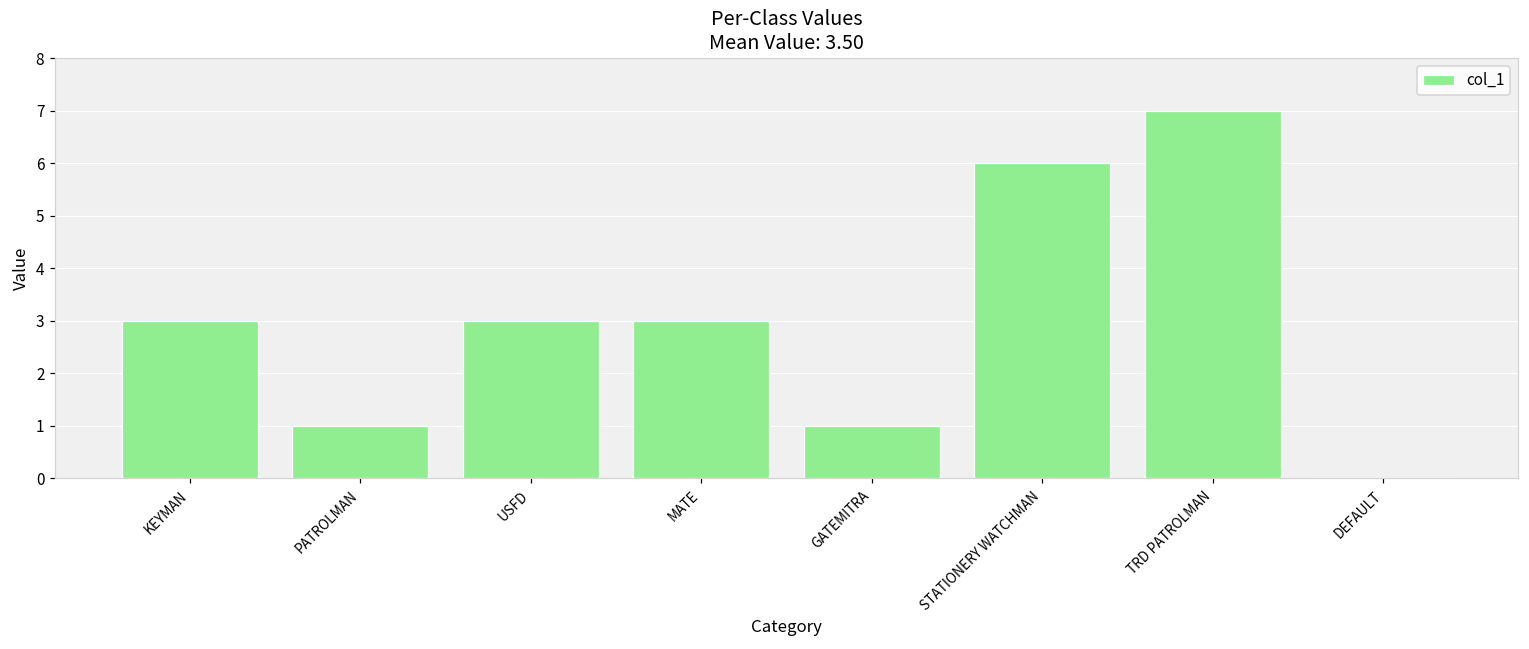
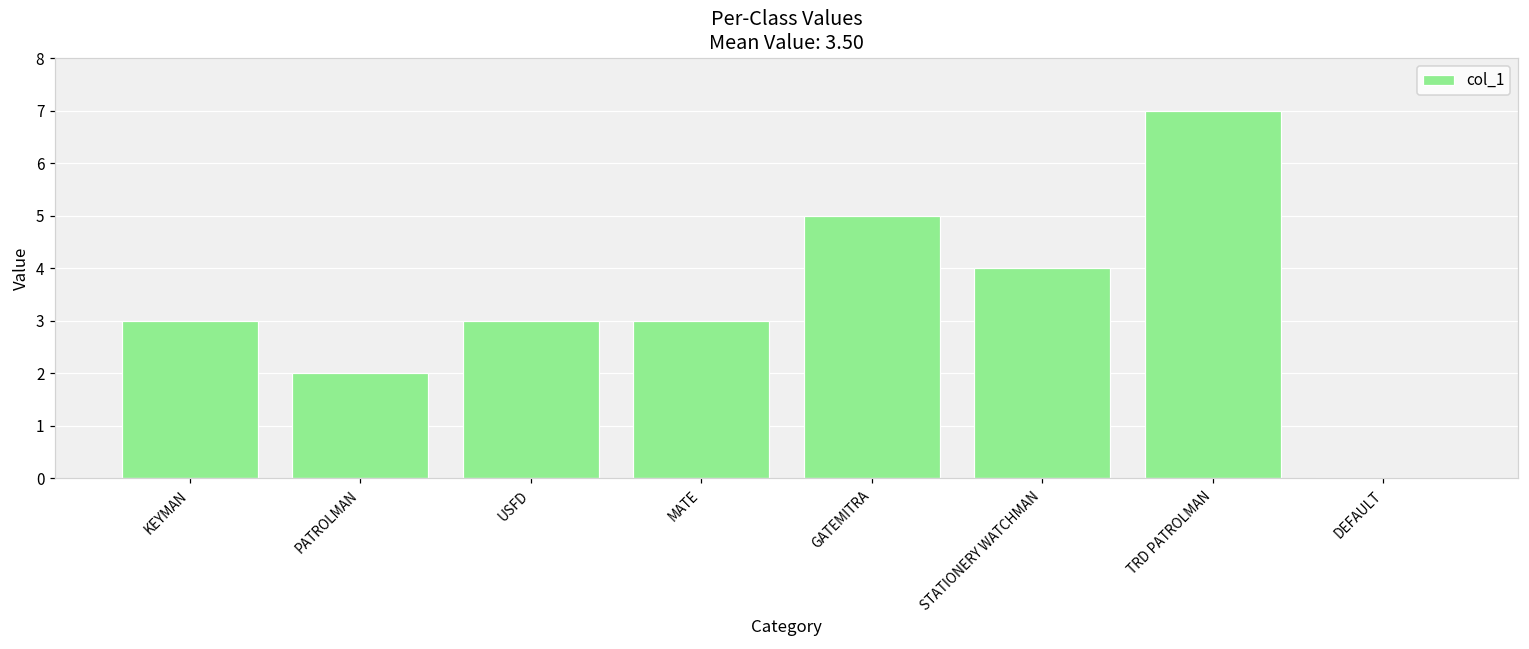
  {
    "KEYMAN": 3,
-   "PATROLMAN": 1,
+   "PATROLMAN": 2,
    "USFD": 3,
    "MATE": 3,
-   "GATEMITRA": 1,
-   "STATIONERY WATCHMAN": 6,
+   "GATEMITRA": 5,
+   "STATIONERY WATCHMAN": 4,
    "TRD PATROLMAN": 7,
    "DEFAULT": 0
  }
